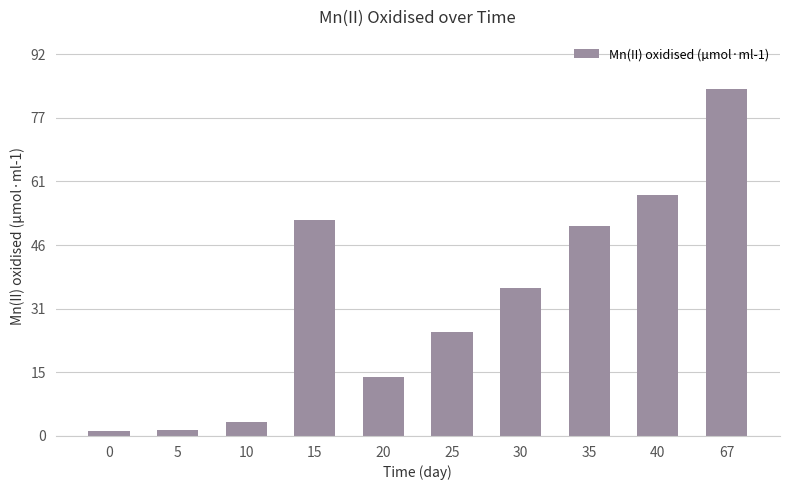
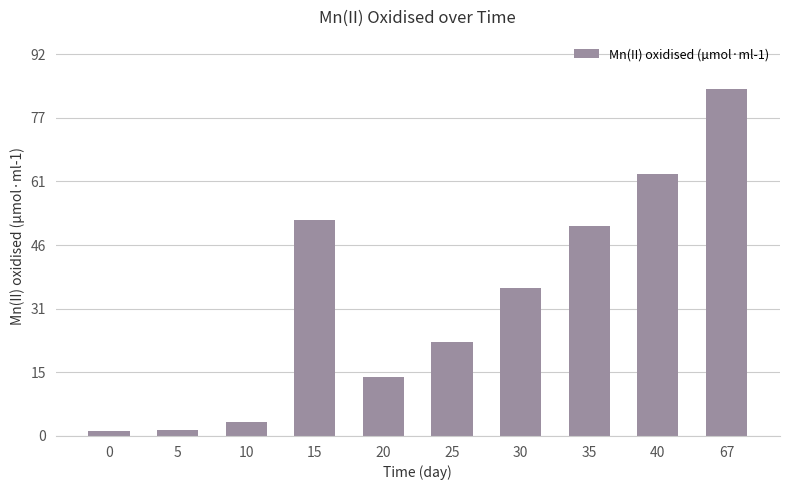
  {
    "0": 1,
    "5": 1,
    "10": 3,
    "15": 52,
    "20": 14,
-   "25": 25,
+   "25": 23,
    "30": 36,
    "35": 51,
-   "40": 58,
+   "40": 63,
    "67": 84
  }
